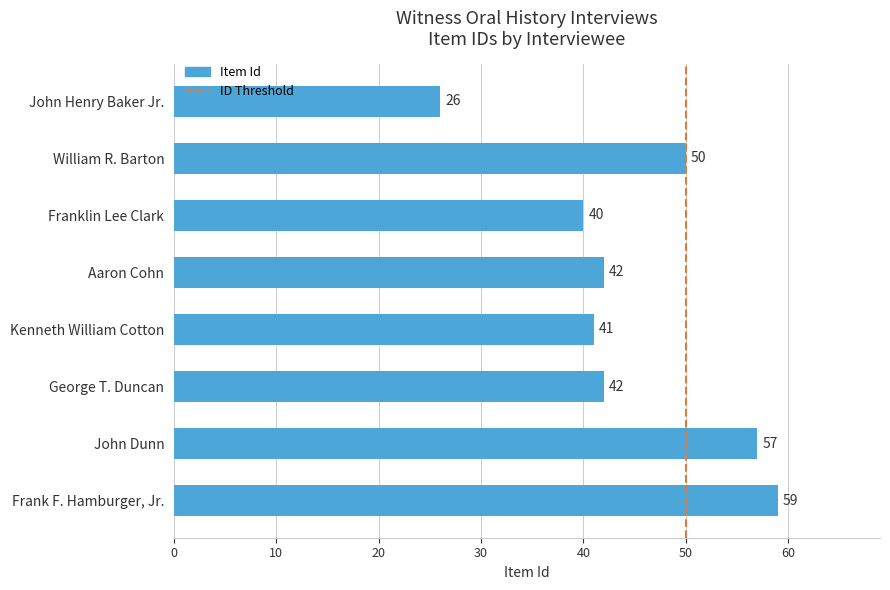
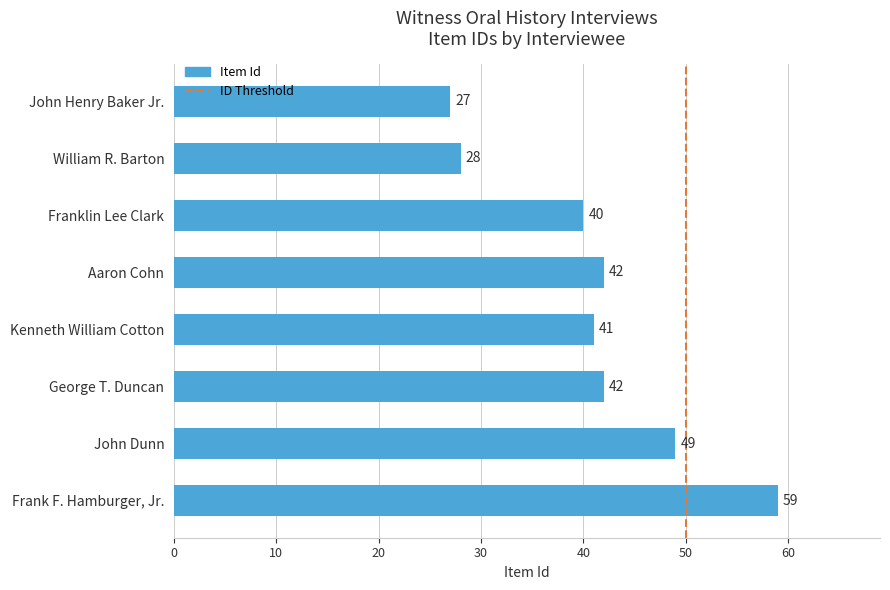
  {
-   "John Henry Baker Jr.": 26,
-   "William R. Barton": 50,
+   "John Henry Baker Jr.": 27,
+   "William R. Barton": 28,
    "Franklin Lee Clark": 40,
    "Aaron Cohn": 42,
    "Kenneth William Cotton": 41,
    "George T. Duncan": 42,
-   "John Dunn": 57,
+   "John Dunn": 49,
    "Frank F. Hamburger, Jr.": 59
  }
